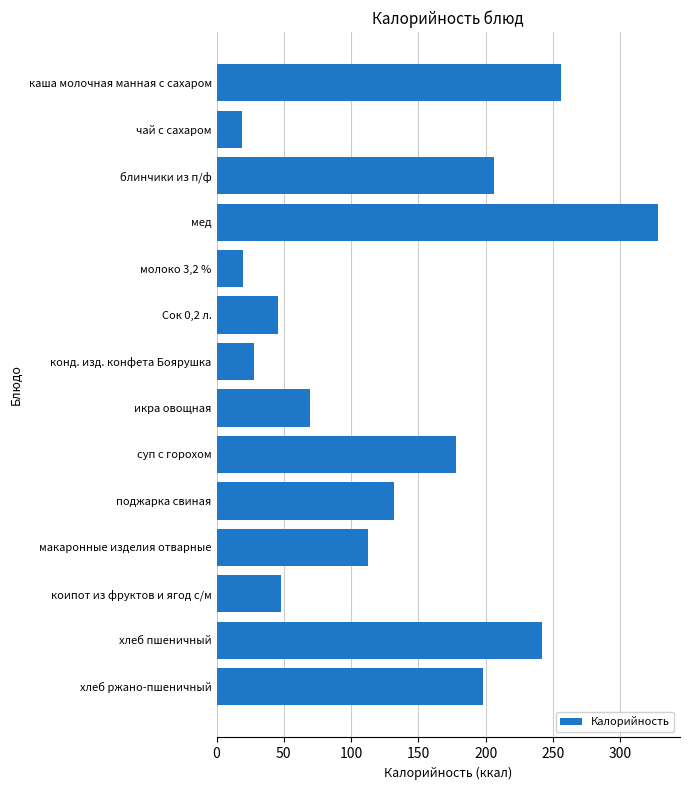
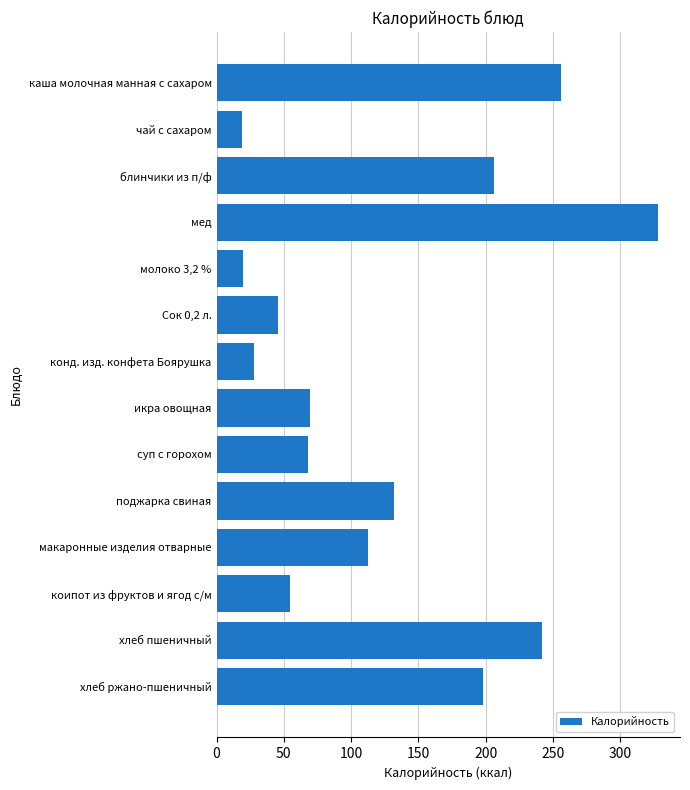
  {
    "каша молочная манная с сахаром": 256,
    "чай с сахаром": 19,
    "блинчики из п/ф": 206,
    "мед": 328,
    "молоко 3,2 %": 20,
    "Сок 0,2 л.": 46,
    "конд. изд. конфета Боярушка": 28,
    "икра овощная": 70,
-   "суп с горохом": 178,
+   "суп с горохом": 68,
    "поджарка свиная": 132,
    "макаронные изделия отварные": 112,
-   "коипот из фруктов и ягод с/м": 48,
+   "коипот из фруктов и ягод с/м": 55,
    "хлеб пшеничный": 242,
    "хлеб ржано-пшеничный": 198
  }
